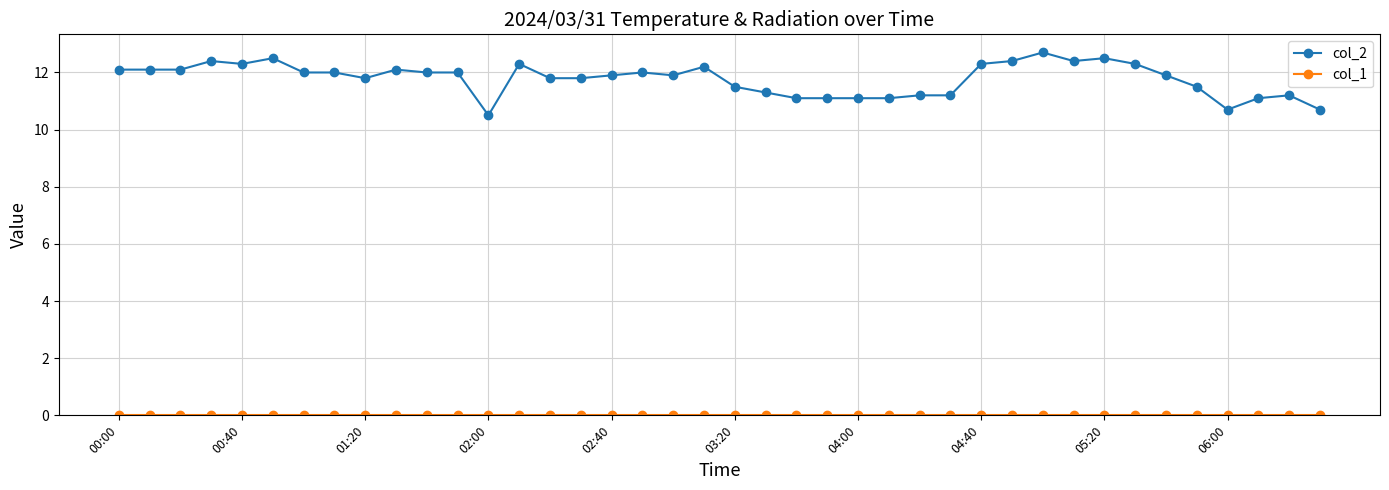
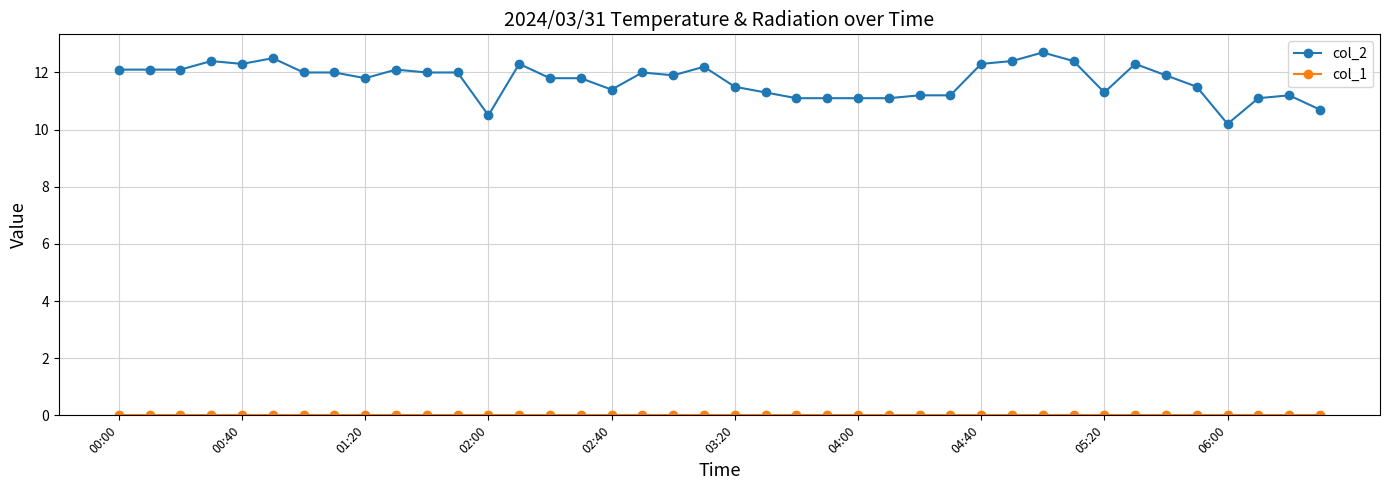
  {
    "col_2": {
      "00:00": 12.1,
      "00:40": 12.3,
      "01:20": 11.8,
      "02:00": 10.5,
-     "02:40": 11.9,
+     "02:40": 11.4,
      "03:20": 11.5,
      "04:00": 11.1,
      "04:40": 12.3,
-     "05:20": 12.5,
-     "06:00": 10.7
+     "05:20": 11.3,
+     "06:00": 10.2
    },
    "col_1": {
      "00:00": 0.0,
      "00:40": 0.0,
      "01:20": 0.0,
      "02:00": 0.0,
      "02:40": 0.0,
      "03:20": 0.0,
      "04:00": 0.0,
      "04:40": 0.0,
      "05:20": 0.0,
      "06:00": 0.0
    }
  }
